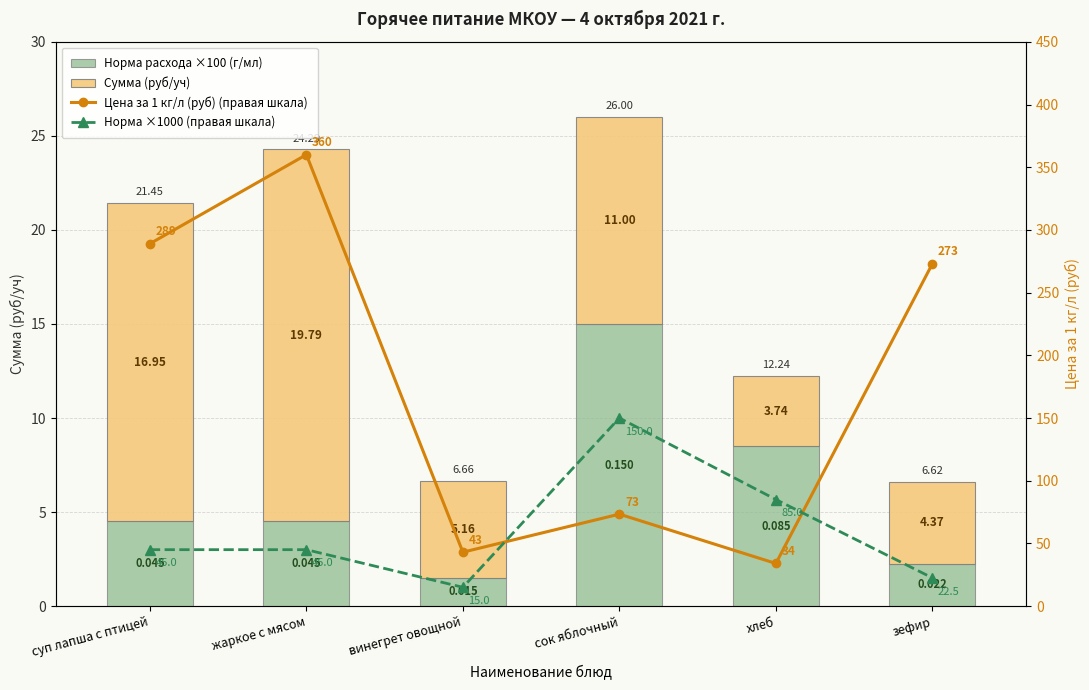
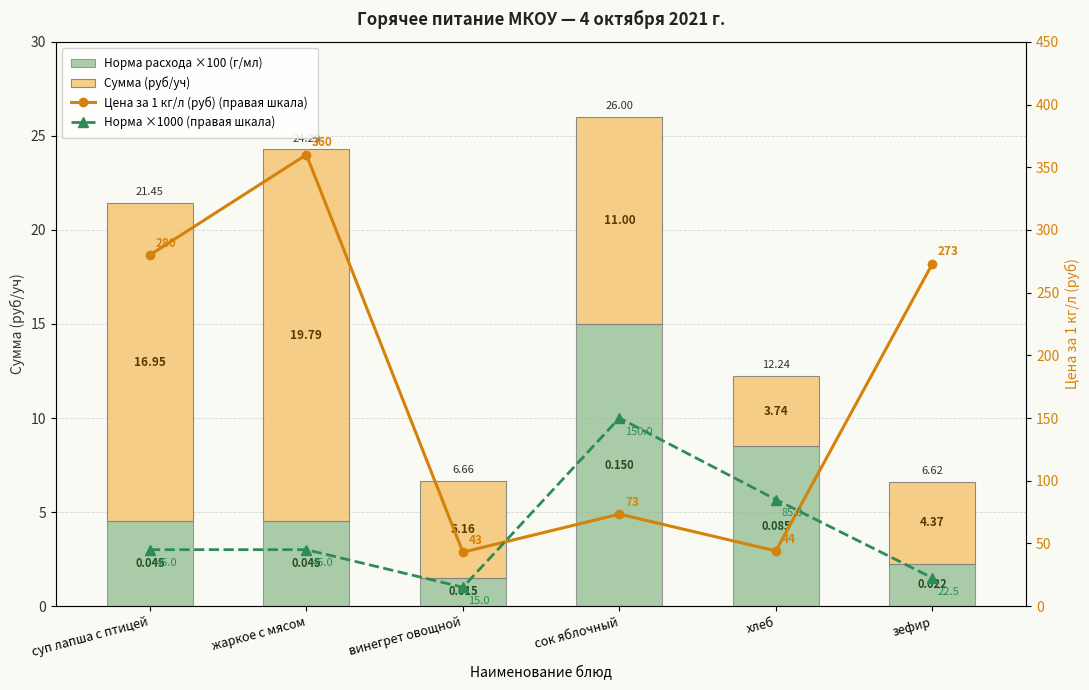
  {
    "Сумма (руб/уч)": {
      "суп лапша с птицей": 16.95,
      "жаркое с мясом": 19.79,
      "винегрет овощной": 5.16,
      "сок яблочный": 11.00,
      "хлеб": 3.74,
      "зефир": 4.37
    },
    "Цена за 1 кг/л (руб) (правая шкала)": {
-     "суп лапша с птицей": 289,
+     "суп лапша с птицей": 280,
      "винегрет овощной": 43,
      "сок яблочный": 73,
-     "хлеб": 34,
+     "хлеб": 44,
      "зефир": 273
    },
    "Норма ×1000 (правая шкала)": {
      "винегрет овощной": 15.0,
      "сок яблочный": 150.0,
      "хлеб": 85.0
    }
  }
